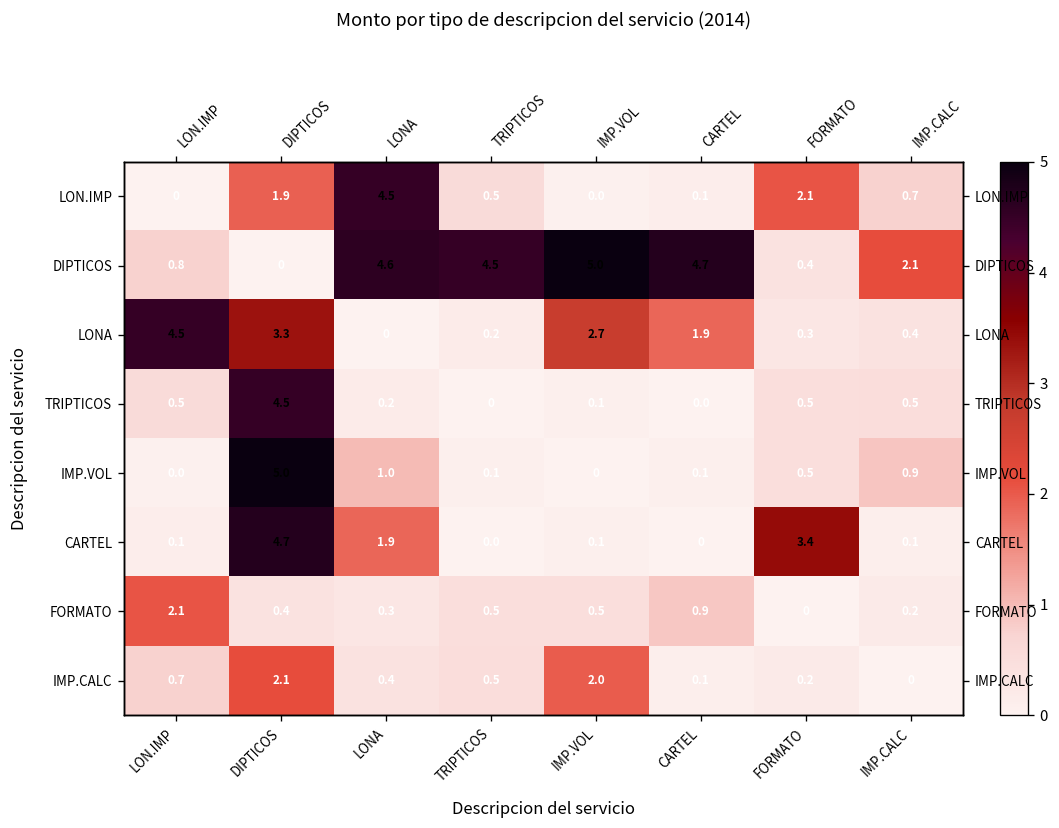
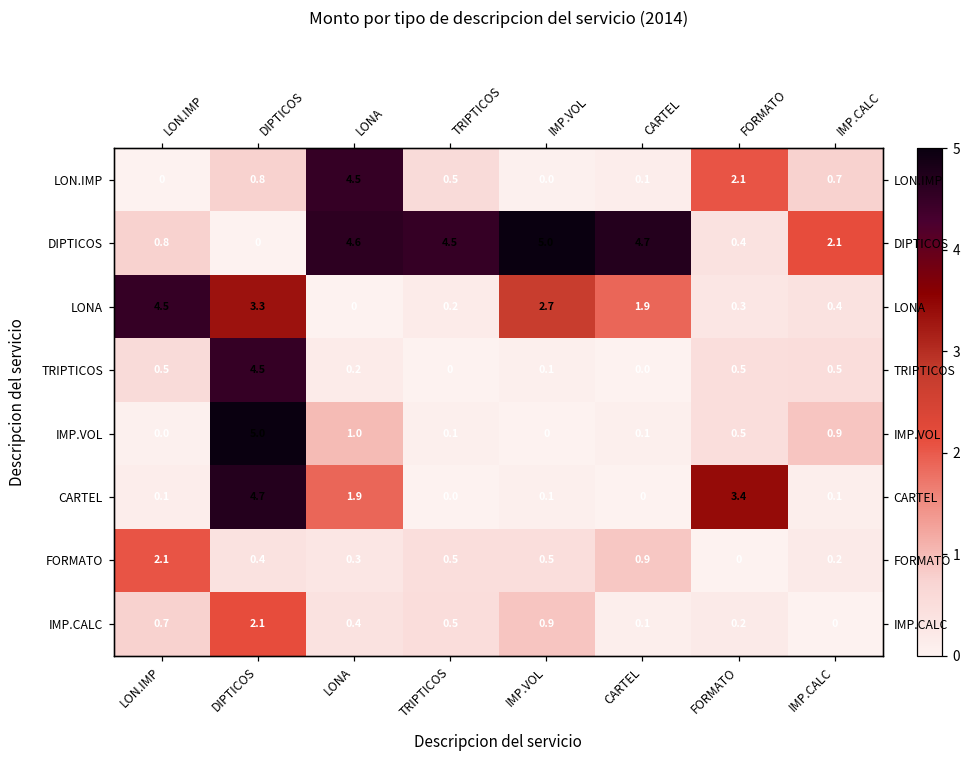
  {
    "LON.IMP": {
-     "DIPTICOS": 1.9,
+     "DIPTICOS": 0.8,
      "LONA": 4.5,
      "FORMATO": 2.1,
      "IMP.CALC": 0.7
    },
    "DIPTICOS": {
      "LON.IMP": 0.8,
      "TRIPTICOS": 4.5,
      "IMP.CALC": 2.1
    },
    "LONA": {
      "LON.IMP": 4.5,
      "DIPTICOS": 3.3,
      "IMP.VOL": 2.7,
      "CARTEL": 1.9
    },
    "TRIPTICOS": {
      "DIPTICOS": 4.5
    },
    "IMP.VOL": {
      "LONA": 1.0,
      "IMP.CALC": 0.9
    },
    "CARTEL": {
      "LONA": 1.9,
      "FORMATO": 3.4
    },
    "FORMATO": {
      "LON.IMP": 2.1,
      "CARTEL": 0.9
    },
    "IMP.CALC": {
      "LON.IMP": 0.7,
      "DIPTICOS": 2.1,
-     "IMP.VOL": 2.0
+     "IMP.VOL": 0.9
    }
  }
